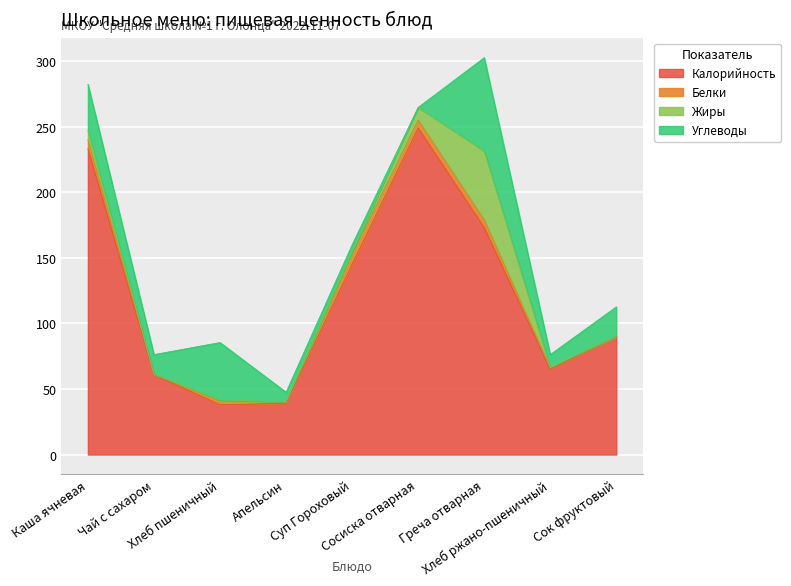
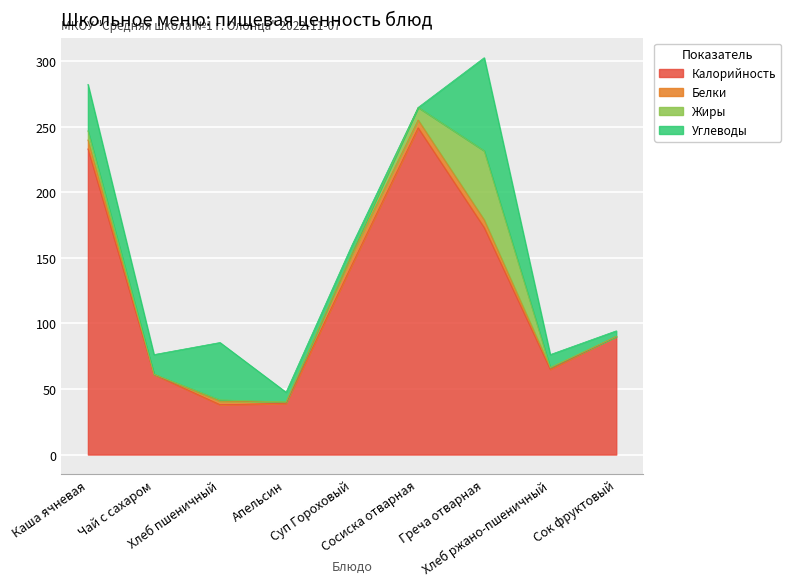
  {
    "Жиры": {
      "Каша ячневая": 7,
      "Греча отварная": 53
    },
    "Углеводы": {
      "Каша ячневая": 35,
      "Чай с сахаром": 15,
      "Хлеб пшеничный": 44,
      "Апельсин": 7,
      "Суп Гороховый": 6,
      "Греча отварная": 71,
      "Хлеб ржано-пшеничный": 10,
-     "Сок фруктовый": 23
+     "Сок фруктовый": 4
    }
  }
